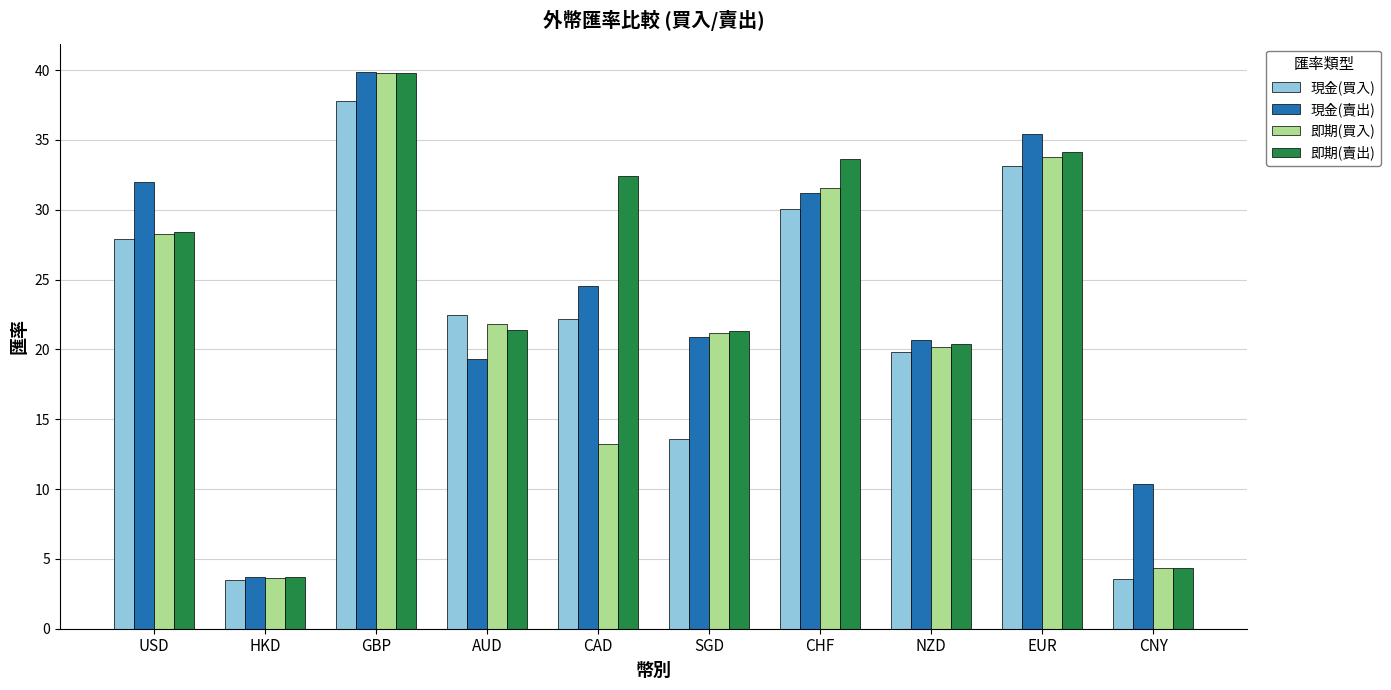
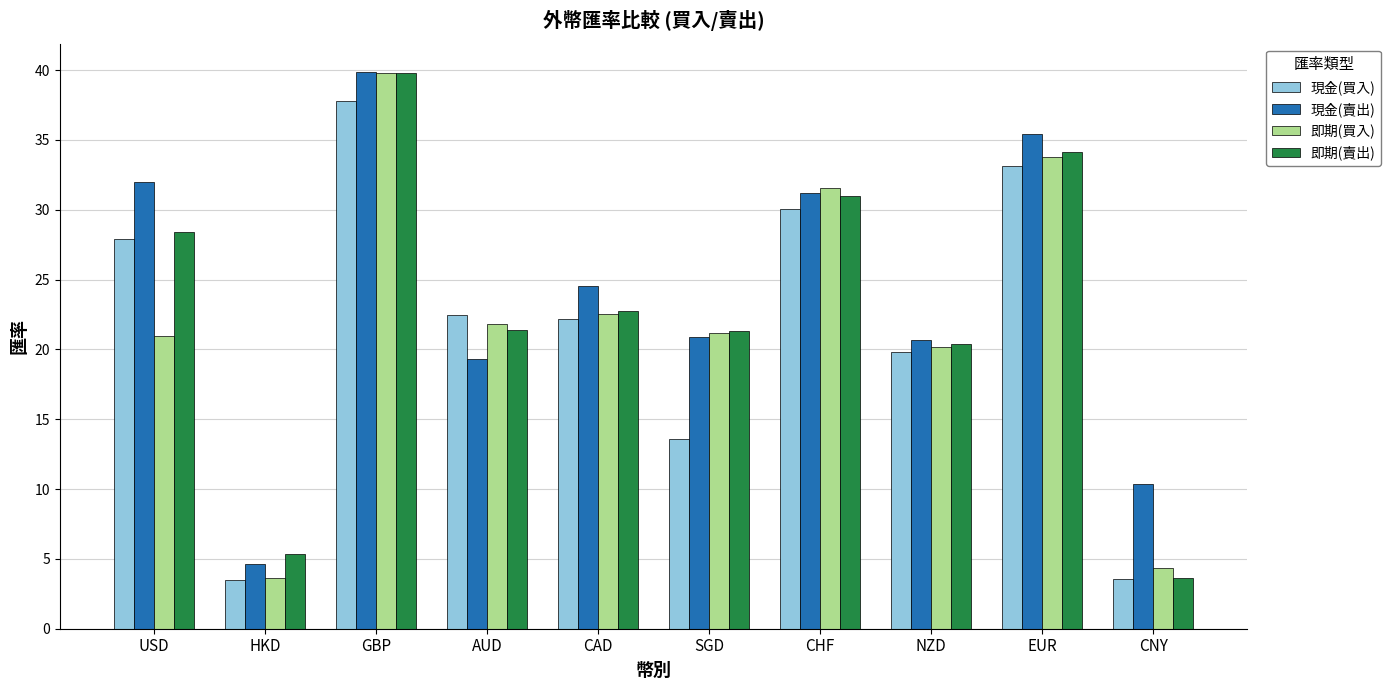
  {
    "現金(買入)": {
      "USD": 27.9,
      "HKD": 3.5,
      "GBP": 37.8,
      "AUD": 22.5,
      "CAD": 22.1,
      "SGD": 13.6,
      "CHF": 30.0,
      "NZD": 19.8,
      "EUR": 33.1,
      "CNY": 3.6
    },
    "現金(賣出)": {
      "USD": 32.0,
-     "HKD": 3.7,
+     "HKD": 4.6,
      "GBP": 39.9,
      "AUD": 19.3,
      "CAD": 24.5,
      "SGD": 20.9,
      "CHF": 31.2,
      "NZD": 20.7,
      "EUR": 35.5,
      "CNY": 10.4
    },
    "即期(買入)": {
-     "USD": 28.3,
+     "USD": 21.0,
      "HKD": 3.6,
      "GBP": 39.8,
      "AUD": 21.8,
-     "CAD": 13.2,
+     "CAD": 22.5,
      "SGD": 21.2,
      "CHF": 31.6,
      "NZD": 20.2,
      "EUR": 33.8,
      "CNY": 4.3
    },
    "即期(賣出)": {
      "USD": 28.4,
-     "HKD": 3.7,
+     "HKD": 5.3,
      "GBP": 39.8,
      "AUD": 21.4,
-     "CAD": 32.4,
+     "CAD": 22.7,
      "SGD": 21.3,
-     "CHF": 33.6,
+     "CHF": 31.0,
      "NZD": 20.4,
      "EUR": 34.2,
-     "CNY": 4.4
+     "CNY": 3.7
    }
  }
